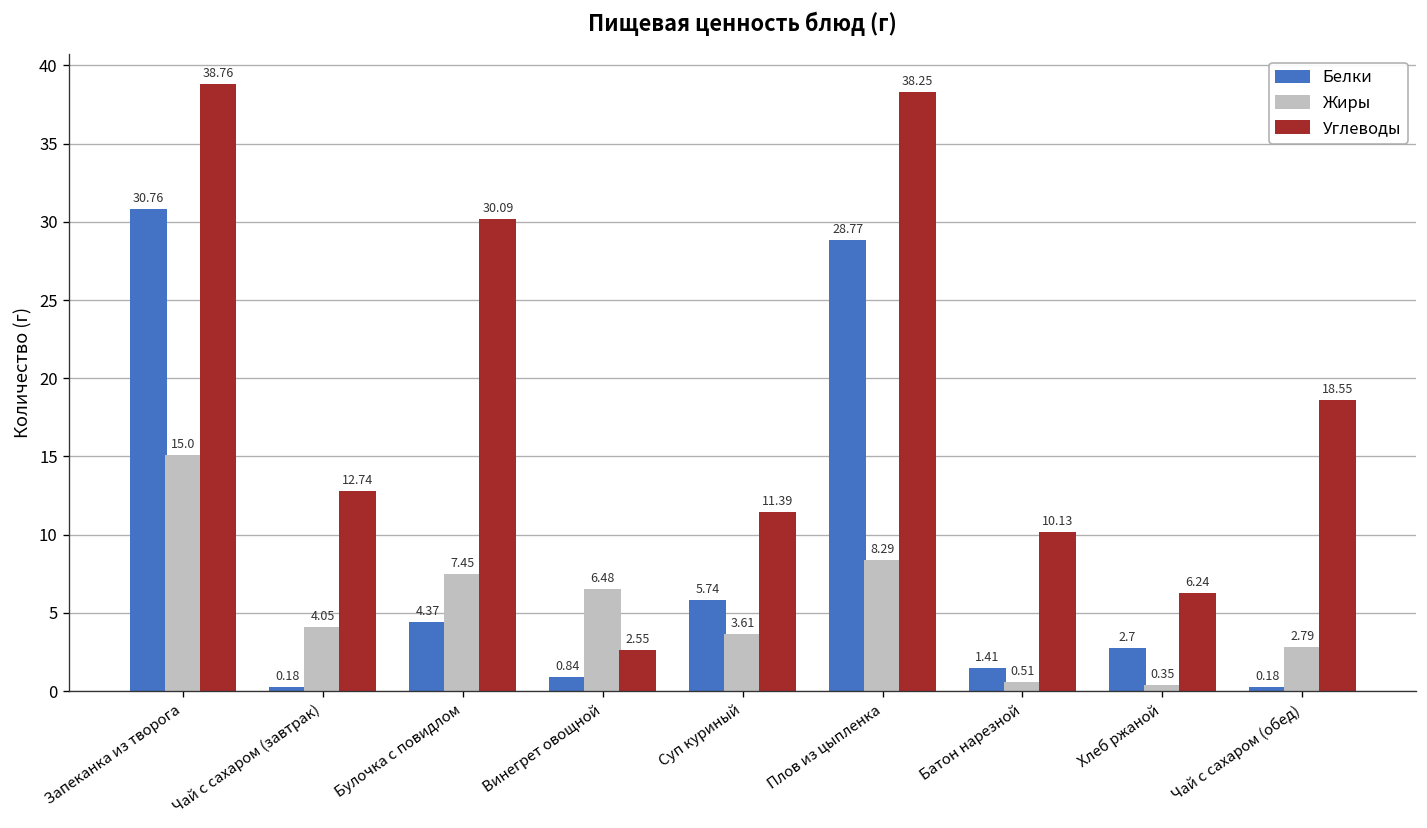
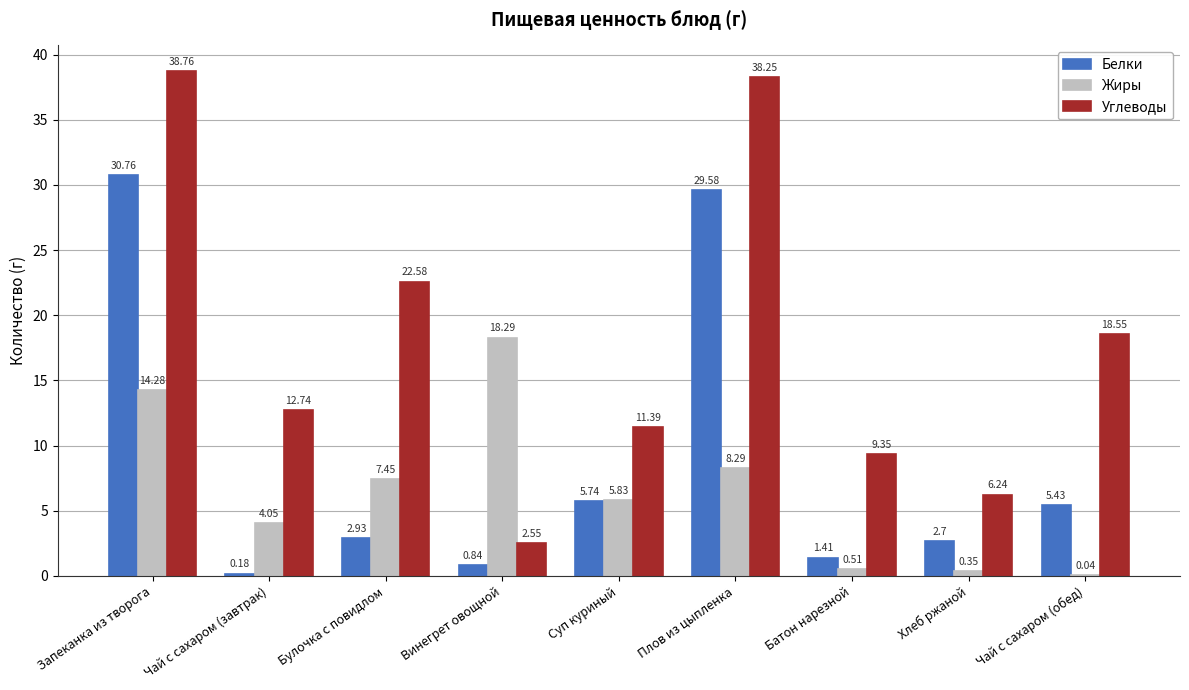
  {
    "Белки": {
      "Запеканка из творога": 30.76,
      "Чай с сахаром (завтрак)": 0.18,
-     "Булочка с повидлом": 4.37,
+     "Булочка с повидлом": 2.93,
      "Винегрет овощной": 0.84,
      "Суп куриный": 5.74,
-     "Плов из цыпленка": 28.77,
+     "Плов из цыпленка": 29.58,
      "Батон нарезной": 1.41,
      "Хлеб ржаной": 2.7,
-     "Чай с сахаром (обед)": 0.18
+     "Чай с сахаром (обед)": 5.43
    },
    "Жиры": {
-     "Запеканка из творога": 15.0,
+     "Запеканка из творога": 14.28,
      "Чай с сахаром (завтрак)": 4.05,
      "Булочка с повидлом": 7.45,
-     "Винегрет овощной": 6.48,
-     "Суп куриный": 3.61,
+     "Винегрет овощной": 18.29,
+     "Суп куриный": 5.83,
      "Плов из цыпленка": 8.29,
      "Батон нарезной": 0.51,
      "Хлеб ржаной": 0.35,
-     "Чай с сахаром (обед)": 2.79
+     "Чай с сахаром (обед)": 0.04
    },
    "Углеводы": {
      "Запеканка из творога": 38.76,
      "Чай с сахаром (завтрак)": 12.74,
-     "Булочка с повидлом": 30.09,
+     "Булочка с повидлом": 22.58,
      "Винегрет овощной": 2.55,
      "Суп куриный": 11.39,
      "Плов из цыпленка": 38.25,
-     "Батон нарезной": 10.13,
+     "Батон нарезной": 9.35,
      "Хлеб ржаной": 6.24,
      "Чай с сахаром (обед)": 18.55
    }
  }
